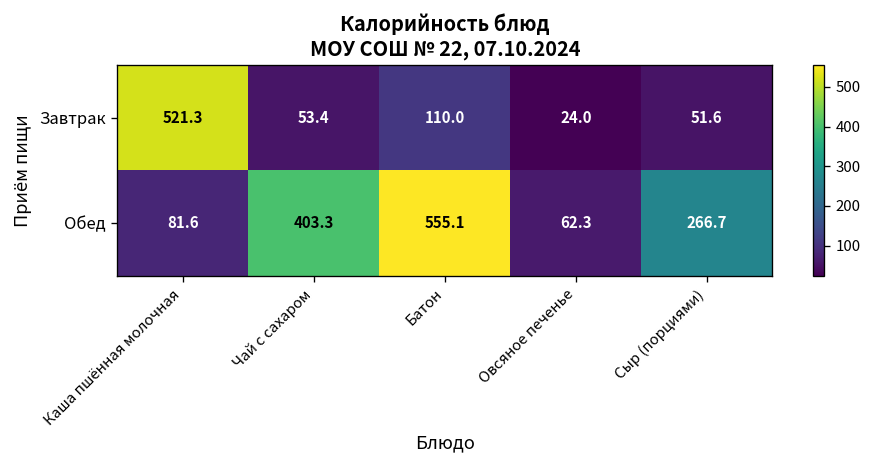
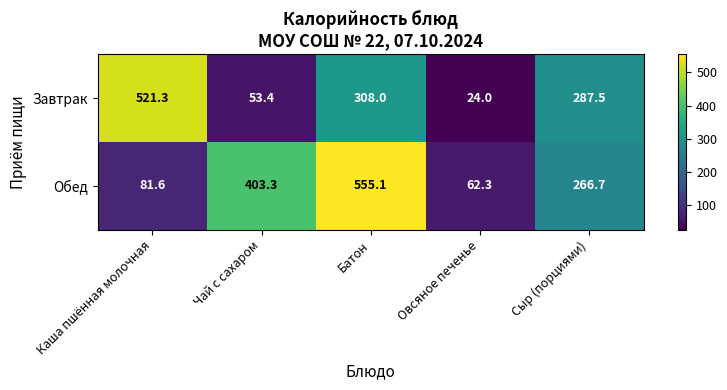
  {
    "Завтрак": {
      "Каша пшённая молочная": 521.3,
      "Чай с сахаром": 53.4,
-     "Батон": 110.0,
+     "Батон": 308.0,
      "Овсяное печенье": 24.0,
-     "Сыр (порциями)": 51.6
+     "Сыр (порциями)": 287.5
    },
    "Обед": {
      "Каша пшённая молочная": 81.6,
      "Чай с сахаром": 403.3,
      "Батон": 555.1,
      "Овсяное печенье": 62.3,
      "Сыр (порциями)": 266.7
    }
  }
